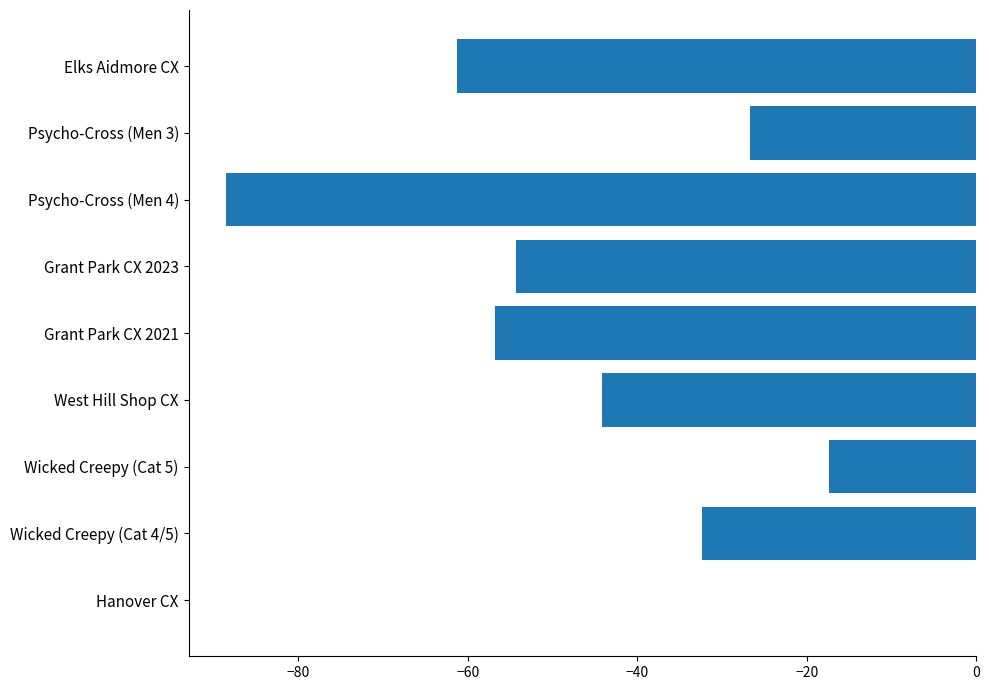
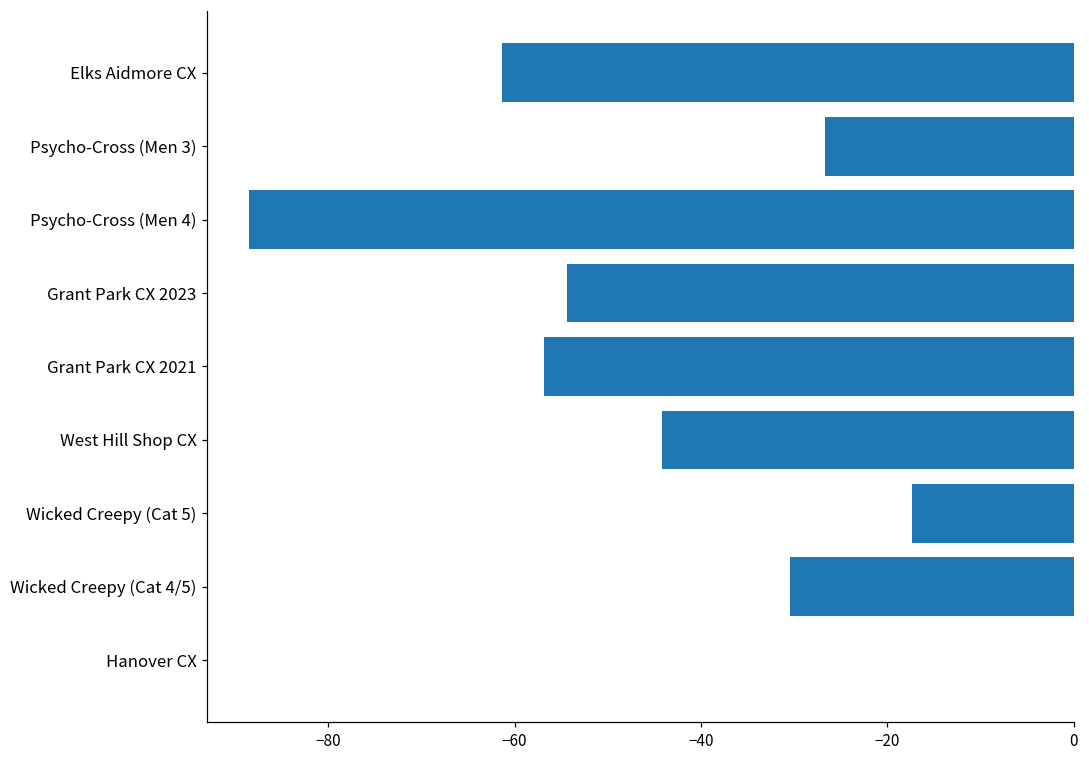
  {
    "Elks Aidmore CX": -61,
    "Psycho-Cross (Men 3)": -27,
    "Psycho-Cross (Men 4)": -89,
    "Grant Park CX 2023": -54,
    "Grant Park CX 2021": -57,
    "West Hill Shop CX": -44,
    "Wicked Creepy (Cat 5)": -17,
-   "Wicked Creepy (Cat 4/5)": -32,
+   "Wicked Creepy (Cat 4/5)": -30,
    "Hanover CX": 0
  }
